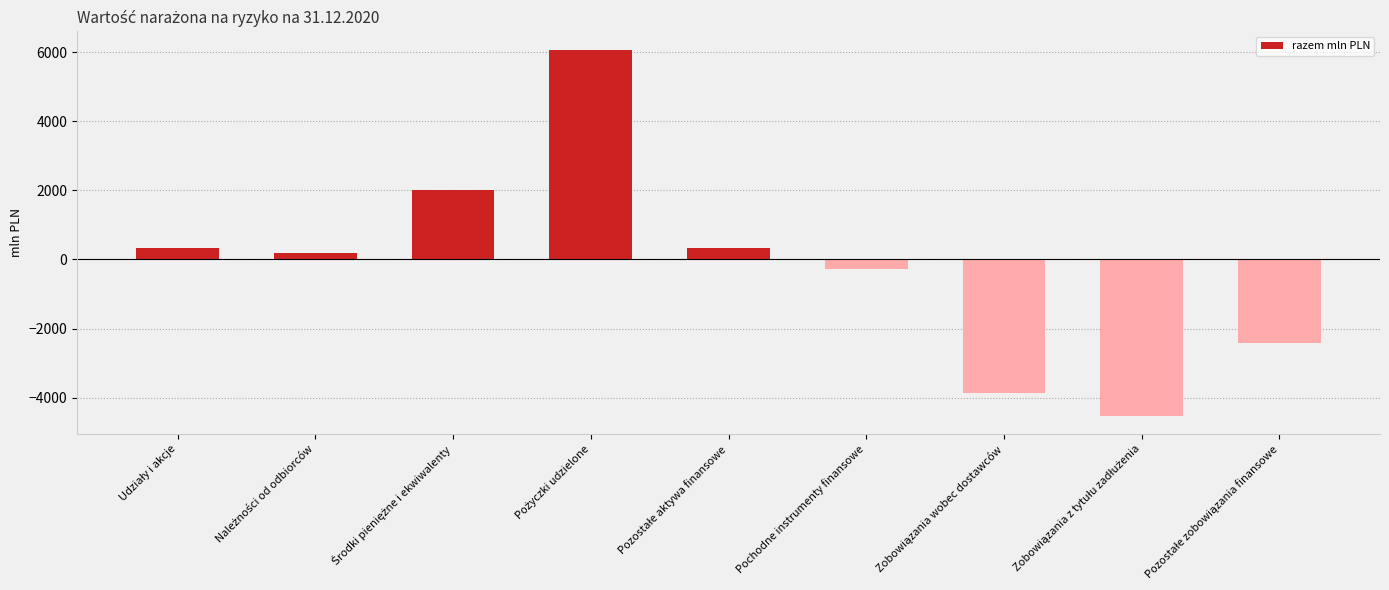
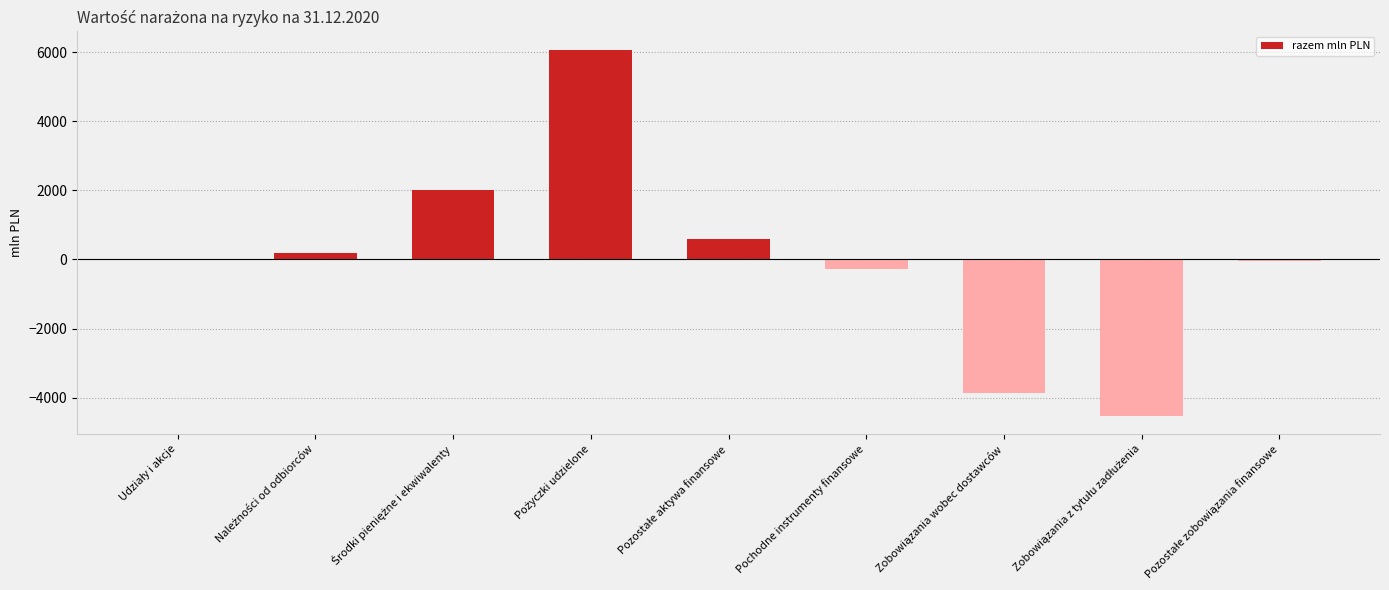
  {
-   "Udziały i akcje": 300,
+   "Udziały i akcje": 0,
    "Należności od odbiorców": 200,
    "Środki pieniężne i ekwiwalenty": 2000,
    "Pożyczki udzielone": 6100,
-   "Pozostałe aktywa finansowe": 300,
+   "Pozostałe aktywa finansowe": 600,
    "Pochodne instrumenty finansowe": -300,
    "Zobowiązania wobec dostawców": -3900,
    "Zobowiązania z tytułu zadłużenia": -4500,
-   "Pozostałe zobowiązania finansowe": -2400
+   "Pozostałe zobowiązania finansowe": -100
  }
